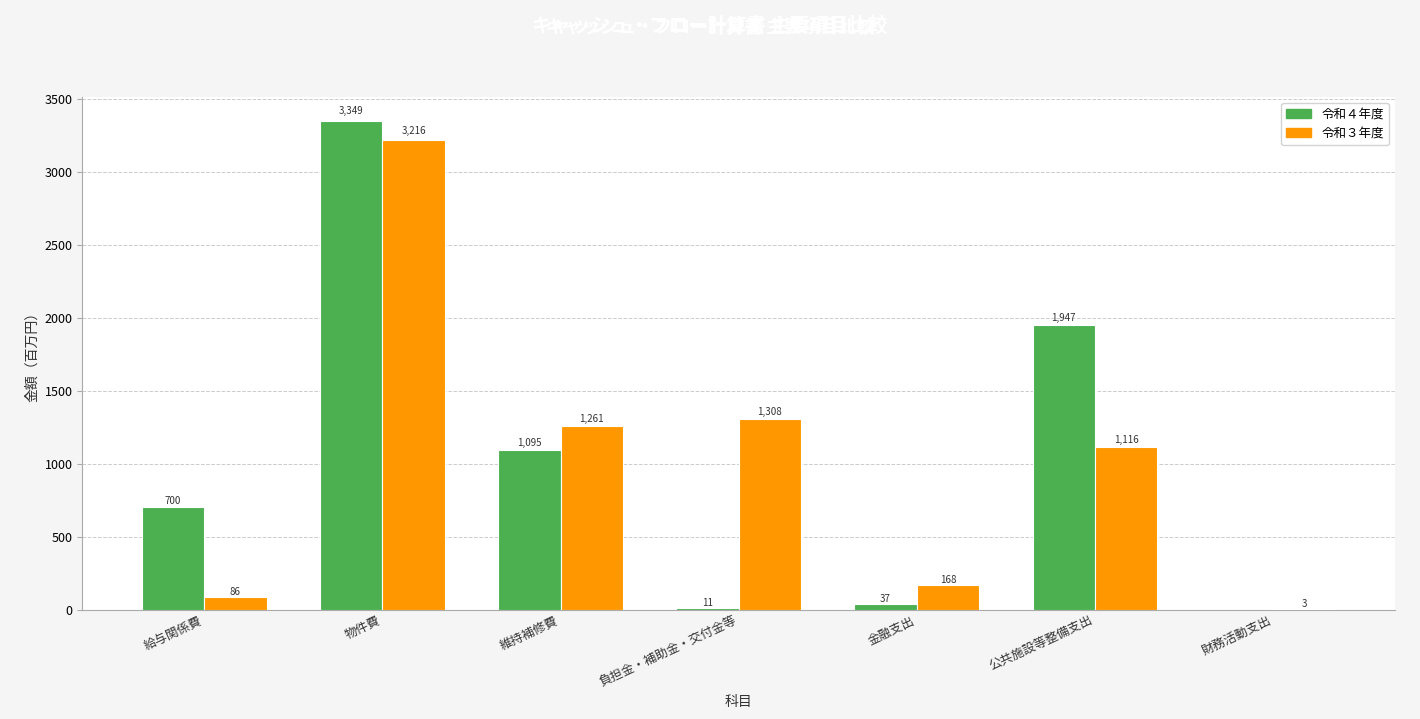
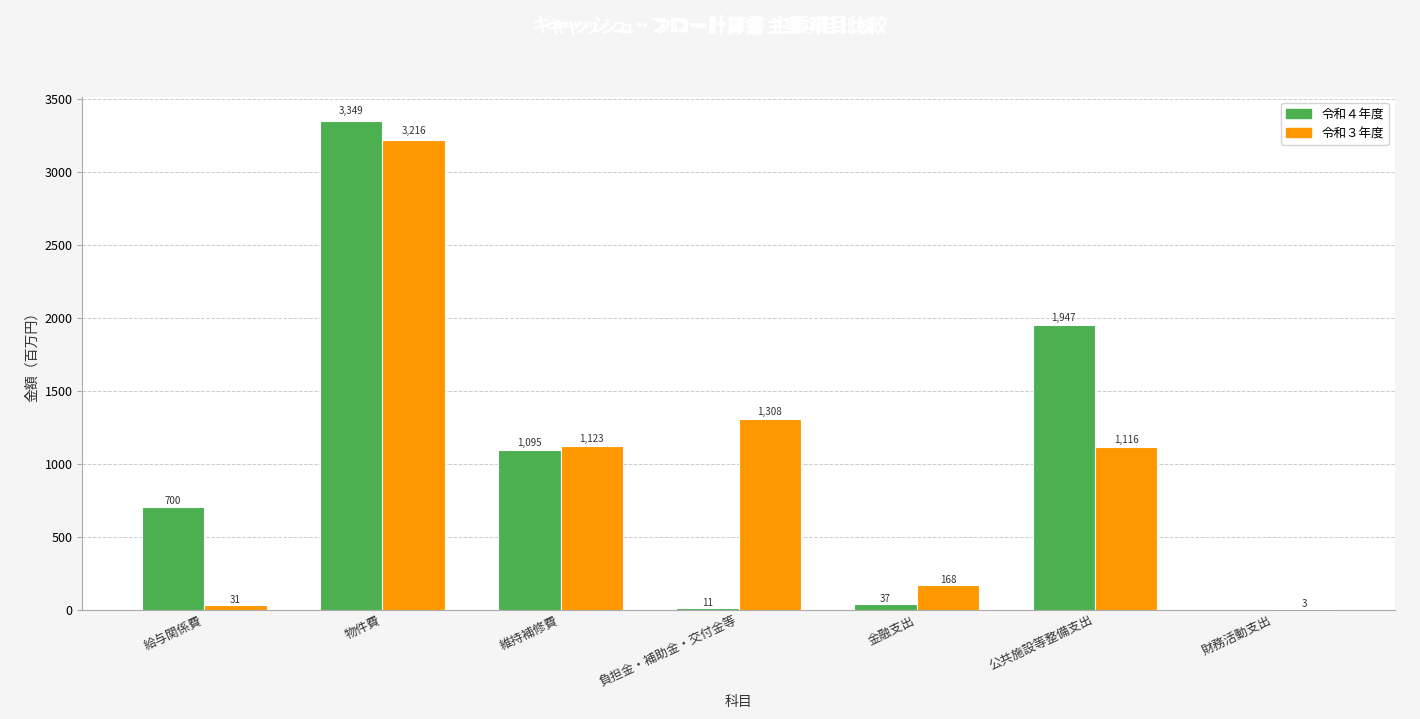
  {
    "令和４年度": {
      "給与関係費": "700",
      "物件費": "3,349",
      "維持補修費": "1,095",
      "負担金・補助金・交付金等": "11",
      "金融支出": "37",
      "公共施設等整備支出": "1,947"
    },
    "令和３年度": {
-     "給与関係費": "86",
+     "給与関係費": "31",
      "物件費": "3,216",
-     "維持補修費": "1,261",
+     "維持補修費": "1,123",
      "負担金・補助金・交付金等": "1,308",
      "金融支出": "168",
      "公共施設等整備支出": "1,116",
      "財務活動支出": "3"
    }
  }
